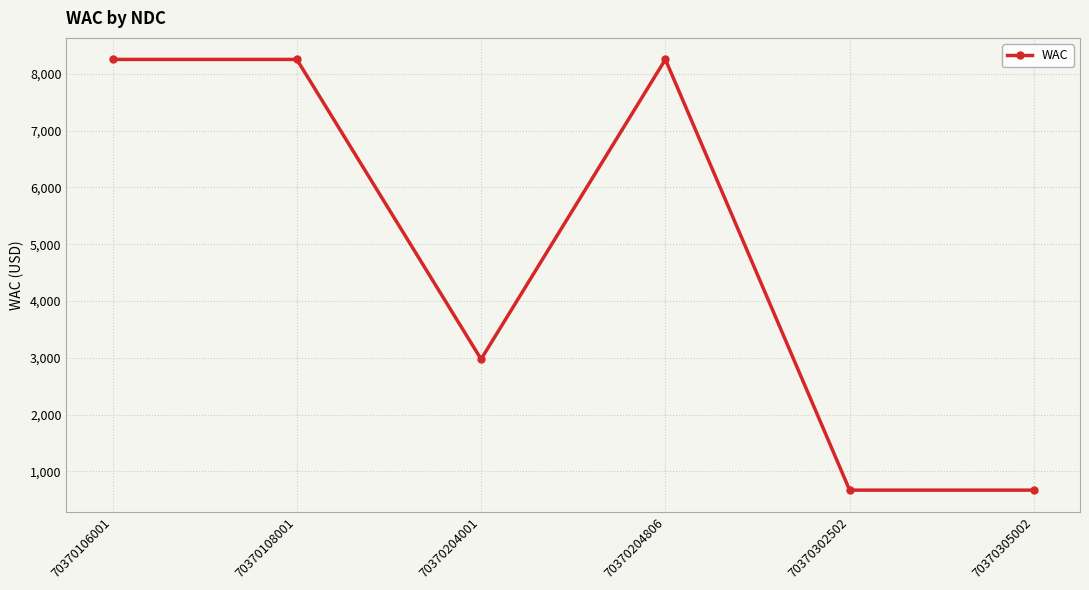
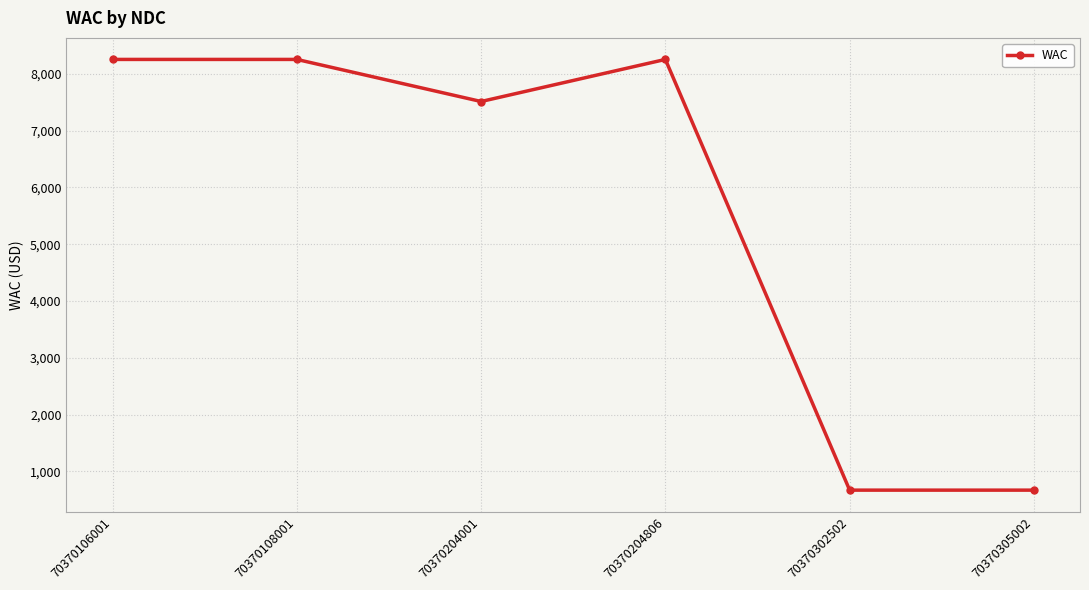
  {
    "70370106001": "8,300",
    "70370108001": "8,300",
-   "70370204001": "3,000",
+   "70370204001": "7,500",
    "70370204806": "8,300",
    "70370302502": "700",
    "70370305002": "700"
  }
